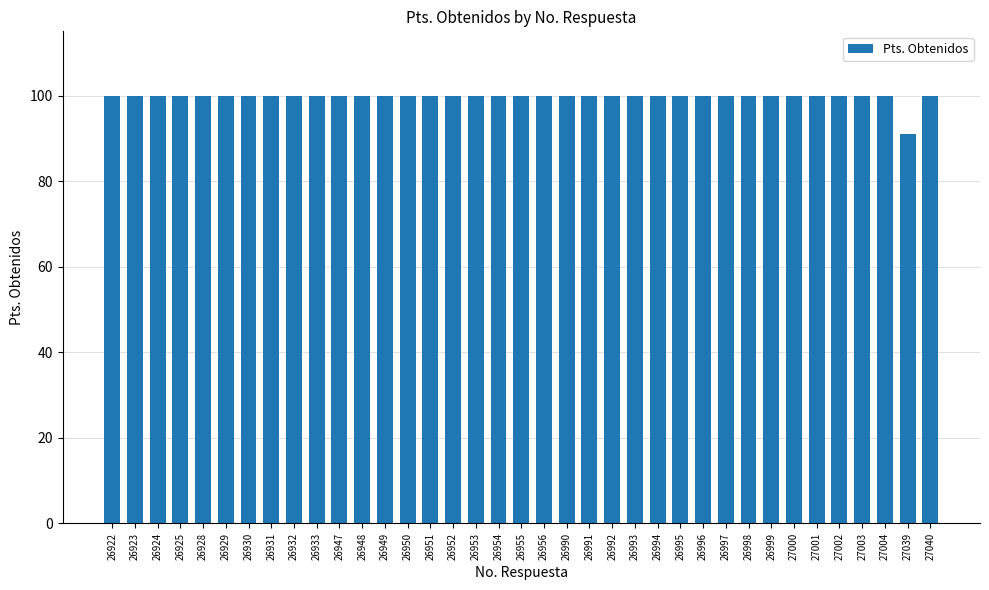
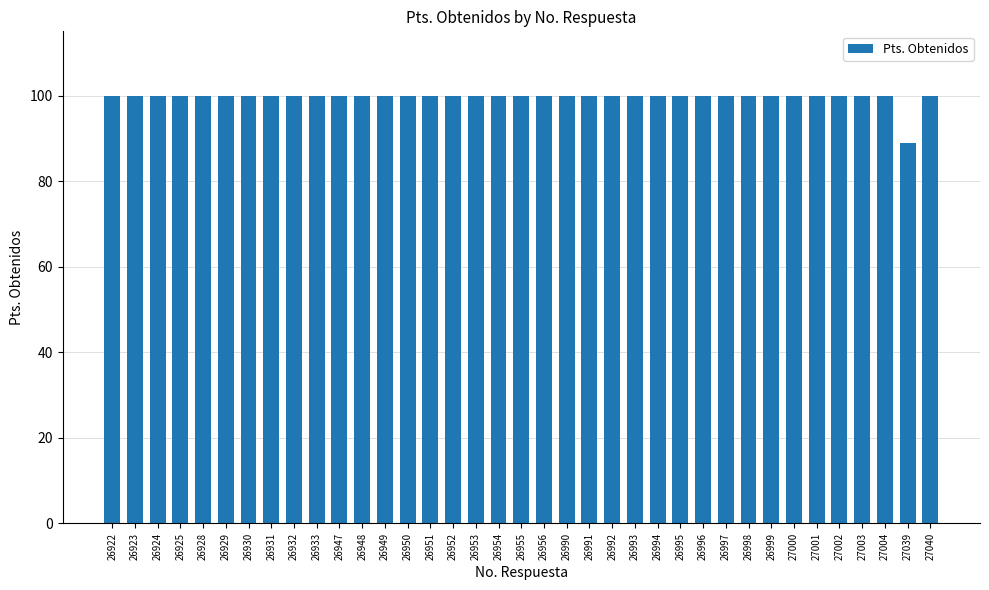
  {
    "26922": 100,
    "26923": 100,
    "26924": 100,
    "26925": 100,
    "26928": 100,
    "26929": 100,
    "26930": 100,
    "26931": 100,
    "26932": 100,
    "26933": 100,
    "26947": 100,
    "26948": 100,
    "26949": 100,
    "26950": 100,
    "26951": 100,
    "26952": 100,
    "26953": 100,
    "26954": 100,
    "26955": 100,
    "26956": 100,
    "26990": 100,
    "26991": 100,
    "26992": 100,
    "26993": 100,
    "26994": 100,
    "26995": 100,
    "26996": 100,
    "26997": 100,
    "26998": 100,
    "26999": 100,
    "27000": 100,
    "27001": 100,
    "27002": 100,
    "27003": 100,
    "27004": 100,
-   "27039": 91,
+   "27039": 89,
    "27040": 100
  }
